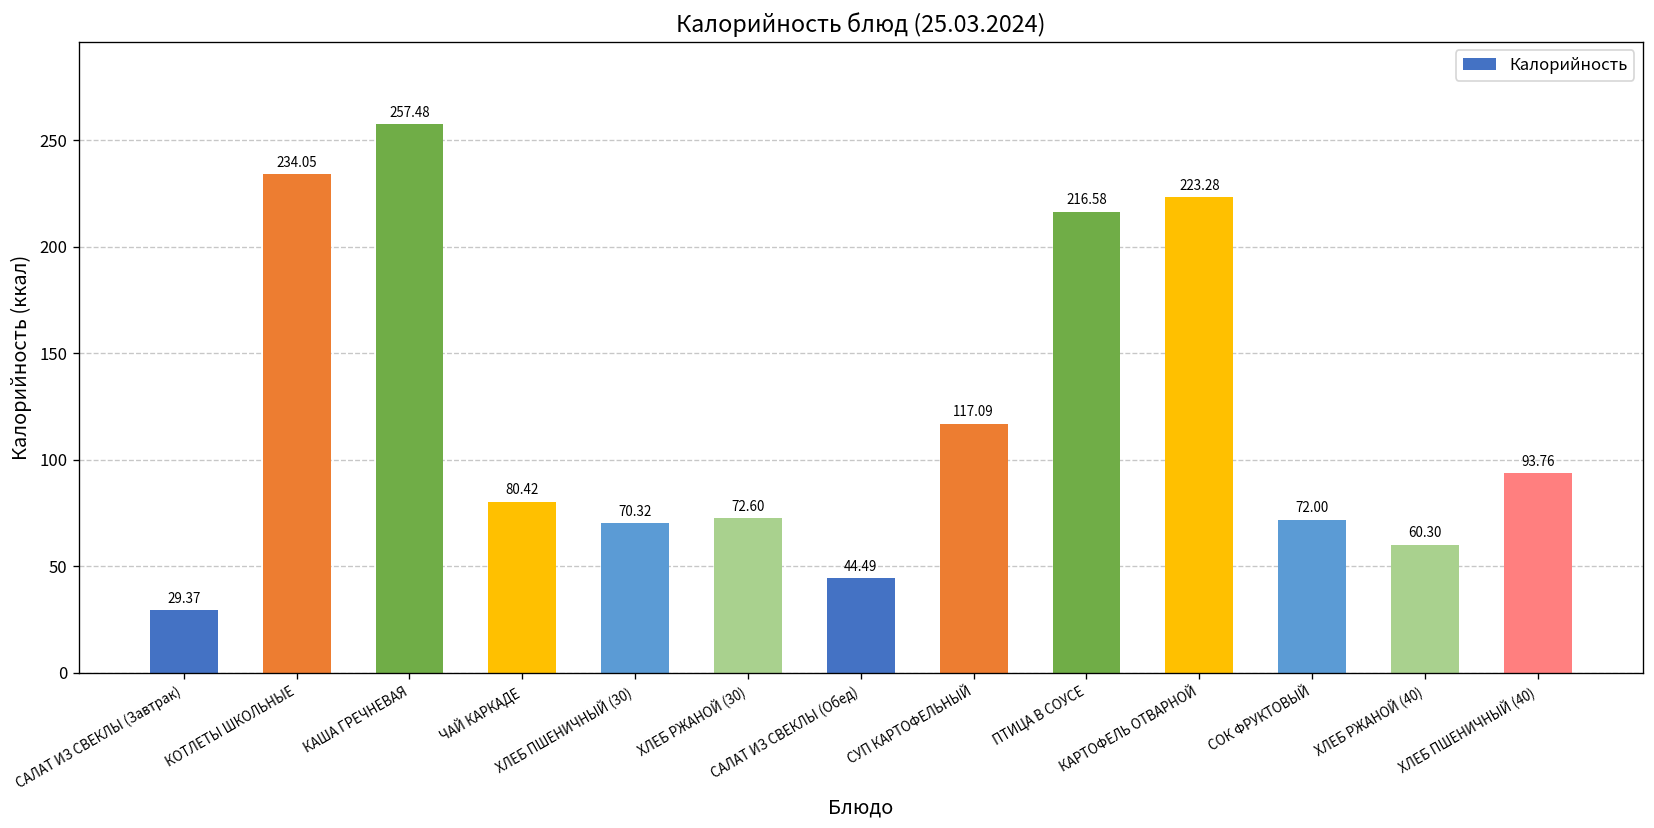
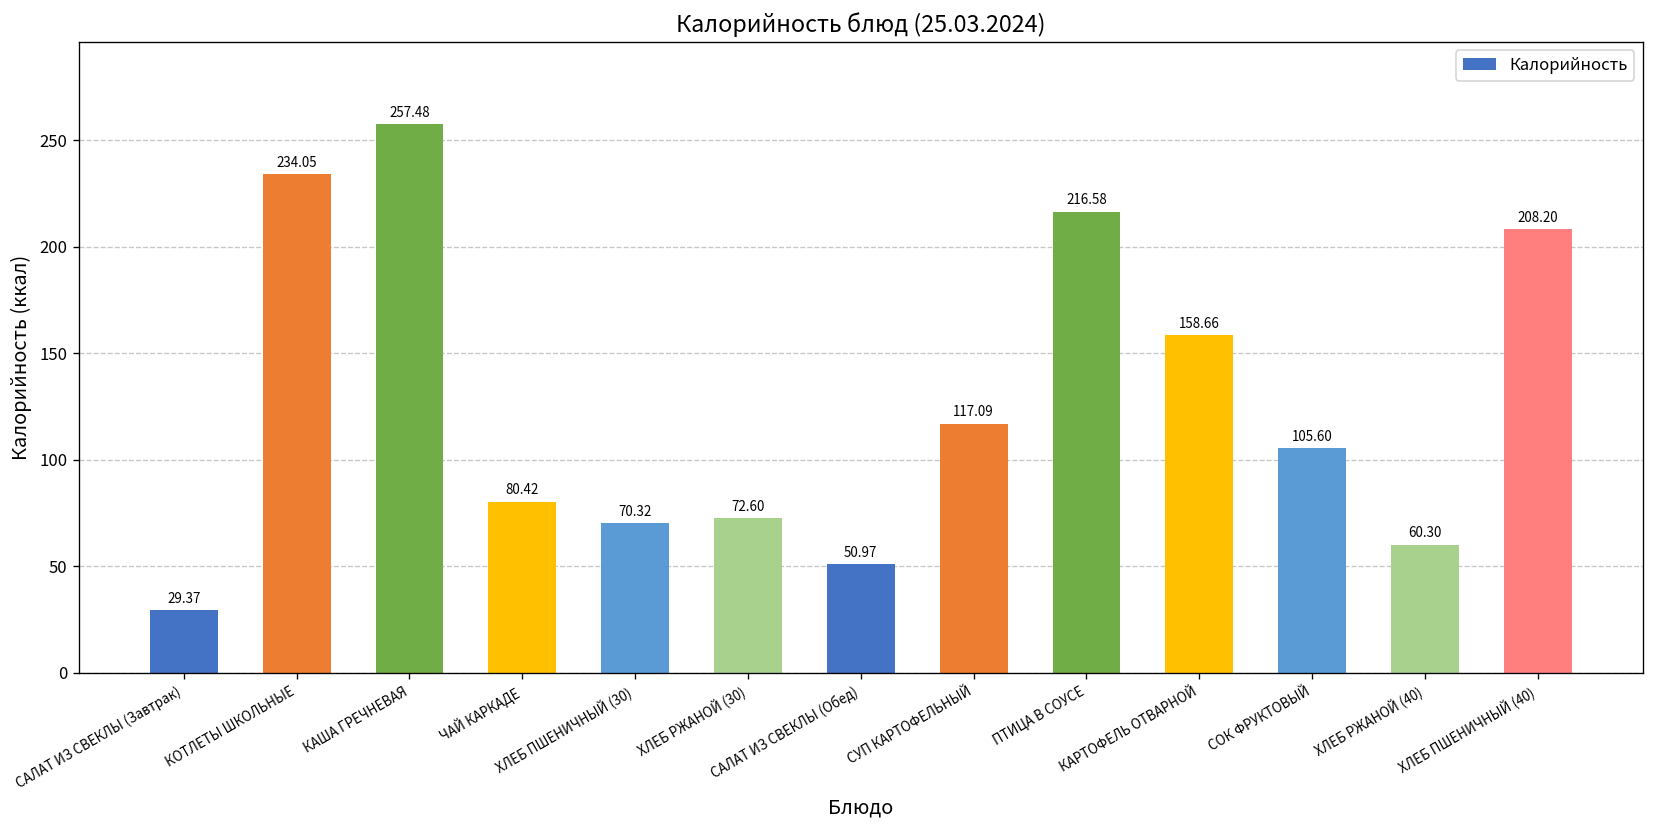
  {
    "САЛАТ ИЗ СВЕКЛЫ (Завтрак)": 29.37,
    "КОТЛЕТЫ ШКОЛЬНЫЕ": 234.05,
    "КАША ГРЕЧНЕВАЯ": 257.48,
    "ЧАЙ КАРКАДЕ": 80.42,
    "ХЛЕБ ПШЕНИЧНЫЙ (30)": 70.32,
    "ХЛЕБ РЖАНОЙ (30)": 72.60,
-   "САЛАТ ИЗ СВЕКЛЫ (Обед)": 44.49,
+   "САЛАТ ИЗ СВЕКЛЫ (Обед)": 50.97,
    "СУП КАРТОФЕЛЬНЫЙ": 117.09,
    "ПТИЦА В СОУСЕ": 216.58,
-   "КАРТОФЕЛЬ ОТВАРНОЙ": 223.28,
-   "СОК ФРУКТОВЫЙ": 72.00,
+   "КАРТОФЕЛЬ ОТВАРНОЙ": 158.66,
+   "СОК ФРУКТОВЫЙ": 105.60,
    "ХЛЕБ РЖАНОЙ (40)": 60.30,
-   "ХЛЕБ ПШЕНИЧНЫЙ (40)": 93.76
+   "ХЛЕБ ПШЕНИЧНЫЙ (40)": 208.20
  }
